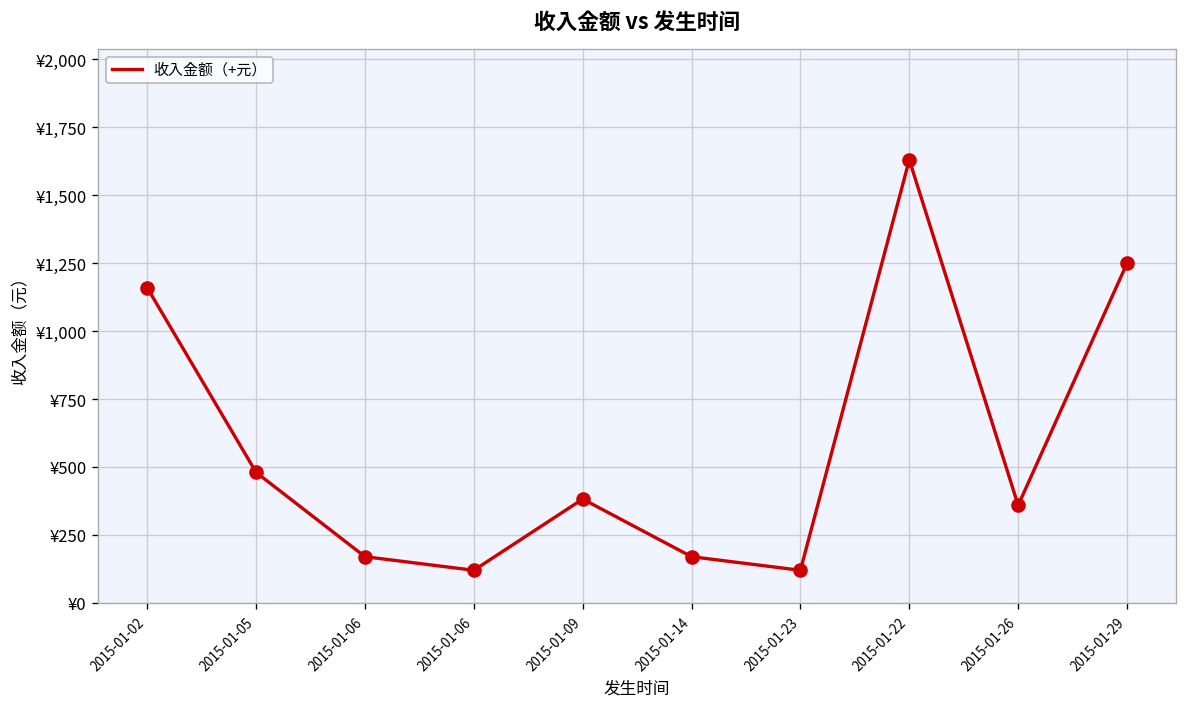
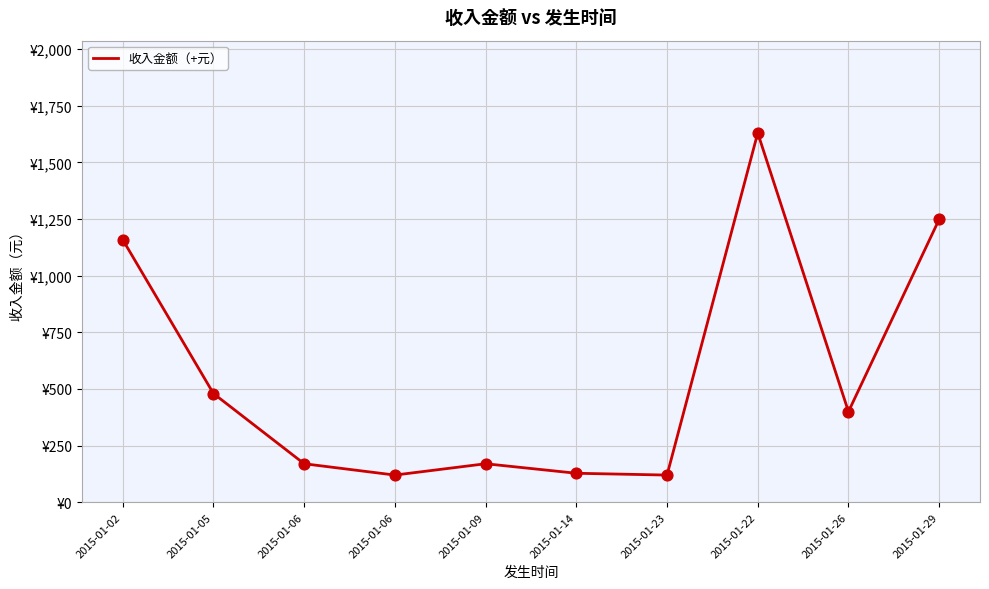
  {
    "2015-01-02": "¥1,160",
    "2015-01-05": "¥480",
-   "2015-01-09": "¥380",
-   "2015-01-14": "¥170",
+   "2015-01-09": "¥170",
+   "2015-01-14": "¥130",
    "2015-01-23": "¥120",
    "2015-01-22": "¥1,630",
-   "2015-01-26": "¥360",
+   "2015-01-26": "¥400",
    "2015-01-29": "¥1,250"
  }
